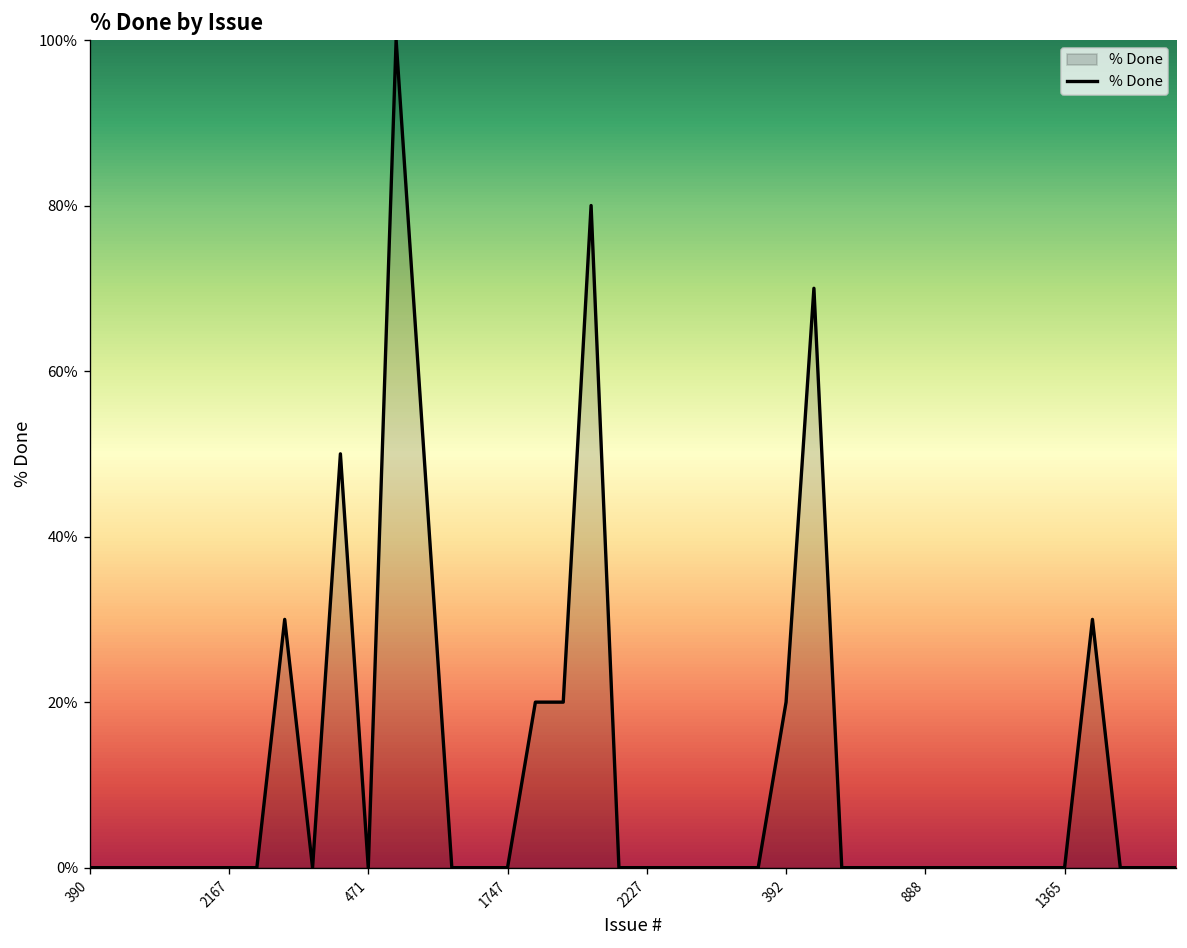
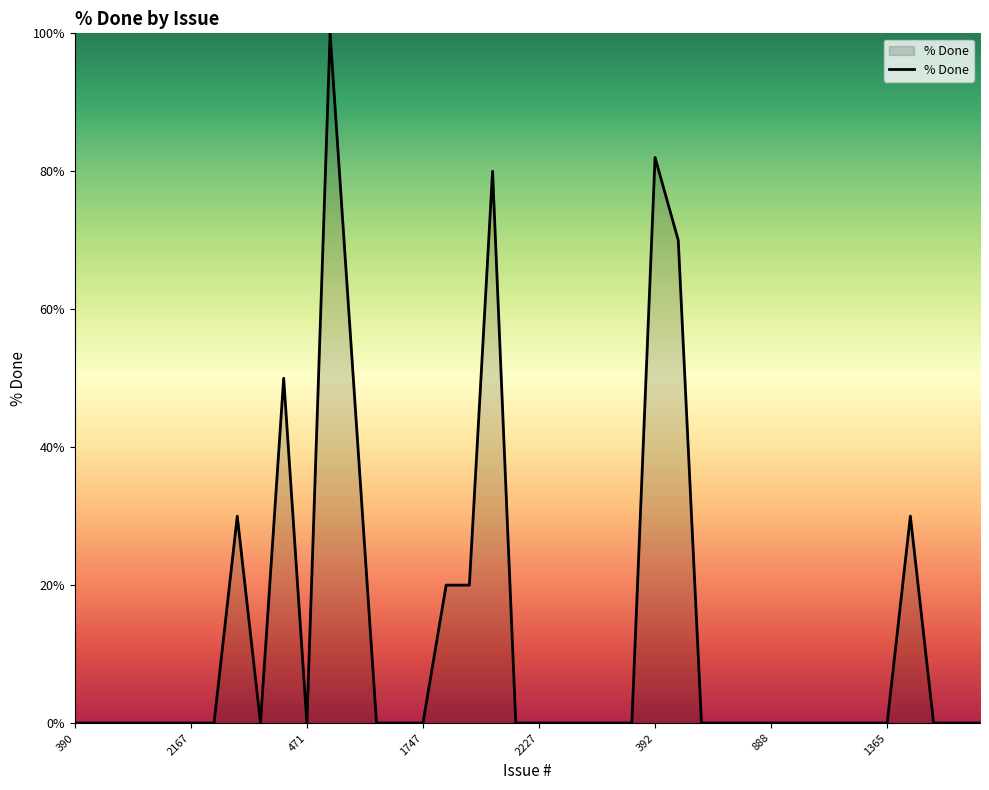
  {
    "390": "0%",
    "2167": "0%",
    "471": "0%",
    "1747": "0%",
    "2227": "0%",
-   "392": "20%",
+   "392": "82%",
    "888": "0%",
    "1365": "0%"
  }
